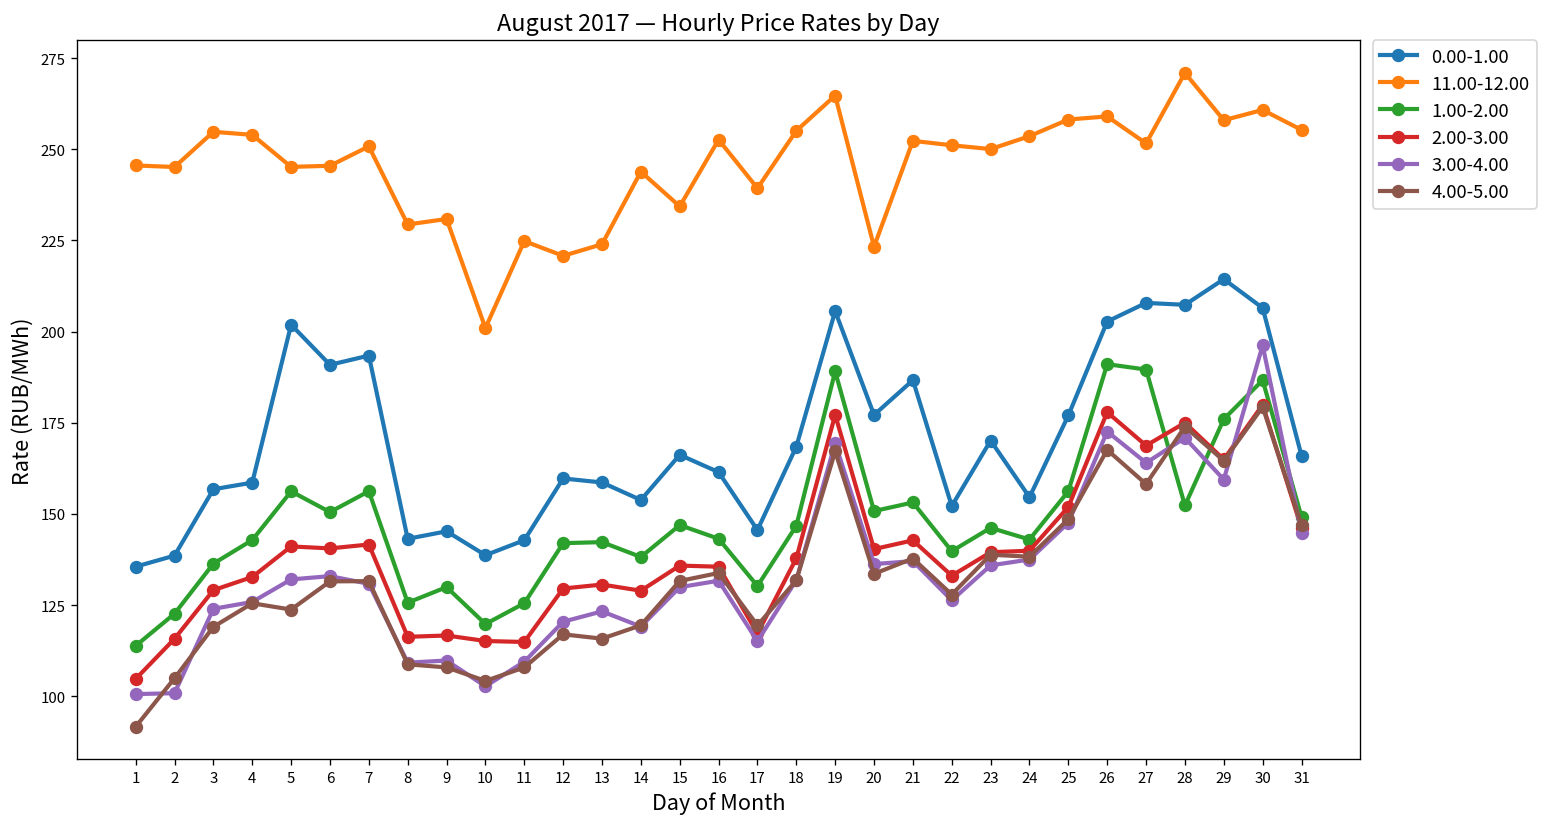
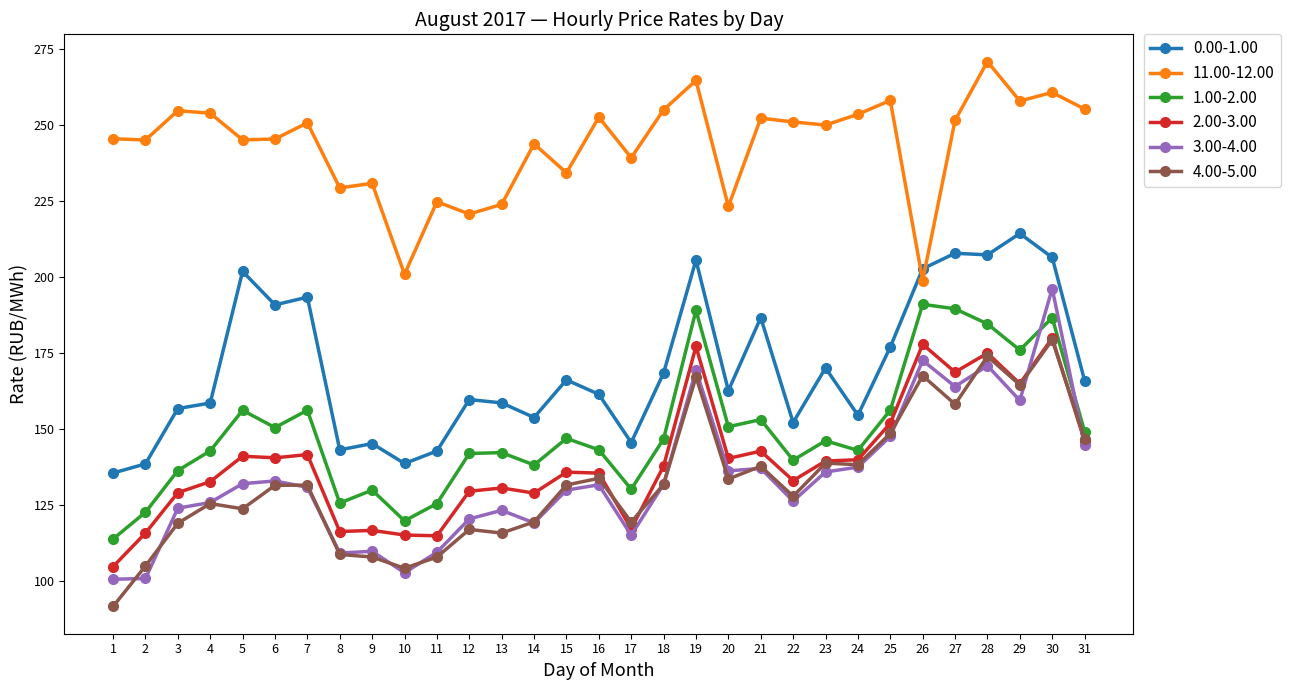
  {
    "0.00-1.00": {
      "1": 136,
      "2": 139,
      "3": 157,
      "4": 159,
      "5": 202,
      "6": 191,
      "7": 193,
      "8": 143,
      "9": 145,
      "10": 139,
      "11": 143,
      "12": 160,
      "13": 159,
      "14": 154,
      "15": 166,
      "16": 161,
      "17": 146,
      "18": 168,
      "19": 206,
-     "20": 177,
+     "20": 163,
      "21": 187,
      "22": 152,
      "23": 170,
      "24": 155,
      "25": 177,
      "26": 203,
      "27": 208,
      "28": 207,
      "29": 214,
      "30": 206,
      "31": 166
    },
    "11.00-12.00": {
      "1": 246,
      "2": 245,
      "3": 255,
      "4": 254,
      "5": 245,
      "6": 245,
      "7": 251,
      "8": 229,
      "9": 231,
      "10": 201,
      "11": 225,
      "12": 221,
      "13": 224,
      "14": 244,
      "15": 234,
      "16": 253,
      "17": 239,
      "18": 255,
      "19": 265,
      "20": 223,
      "21": 252,
      "22": 251,
      "23": 250,
      "24": 254,
      "25": 258,
-     "26": 259,
+     "26": 199,
      "27": 252,
      "28": 271,
      "29": 258,
      "30": 261,
      "31": 255
    },
    "1.00-2.00": {
      "1": 114,
      "2": 123,
      "3": 136,
      "4": 143,
      "5": 156,
      "6": 150,
      "7": 156,
      "8": 126,
      "9": 130,
      "10": 120,
      "11": 125,
      "12": 142,
      "13": 142,
      "14": 138,
      "15": 147,
      "16": 143,
      "17": 130,
      "18": 147,
      "19": 189,
      "20": 151,
      "21": 153,
      "22": 140,
      "23": 146,
      "24": 143,
      "25": 156,
      "26": 191,
      "27": 190,
-     "28": 152,
+     "28": 185,
      "29": 176,
      "30": 187,
      "31": 149
    },
    "2.00-3.00": {
      "1": 105,
      "2": 116,
      "3": 129,
      "4": 133,
      "5": 141,
      "6": 141,
      "7": 142,
      "8": 116,
      "9": 117,
      "10": 115,
      "11": 115,
      "12": 130,
      "13": 131,
      "14": 129,
      "15": 136,
      "16": 136,
      "17": 117,
      "18": 138,
      "19": 177,
      "20": 140,
      "21": 143,
      "22": 133,
      "24": 140,
      "25": 152,
      "26": 178,
      "27": 169,
      "28": 175
    },
    "3.00-4.00": {
      "1": 101,
      "2": 101,
      "3": 124,
      "5": 132,
      "6": 133,
      "9": 110,
      "10": 103,
      "11": 109,
      "12": 120,
      "13": 123,
      "15": 130,
      "16": 132,
      "17": 115,
      "19": 169,
      "20": 136,
      "22": 126,
      "23": 136,
      "25": 148,
      "26": 173,
      "27": 164,
      "28": 171,
      "29": 159,
      "30": 196,
      "31": 145
    },
    "4.00-5.00": {
      "1": 92,
      "2": 105,
      "3": 119,
      "5": 124,
      "6": 131,
      "9": 108,
      "10": 104,
      "11": 108,
      "12": 117,
      "13": 116,
      "15": 132,
      "16": 134,
      "17": 119,
      "19": 167,
      "20": 134,
      "22": 128,
      "25": 149,
      "26": 168,
      "27": 158,
      "28": 174
    }
  }
